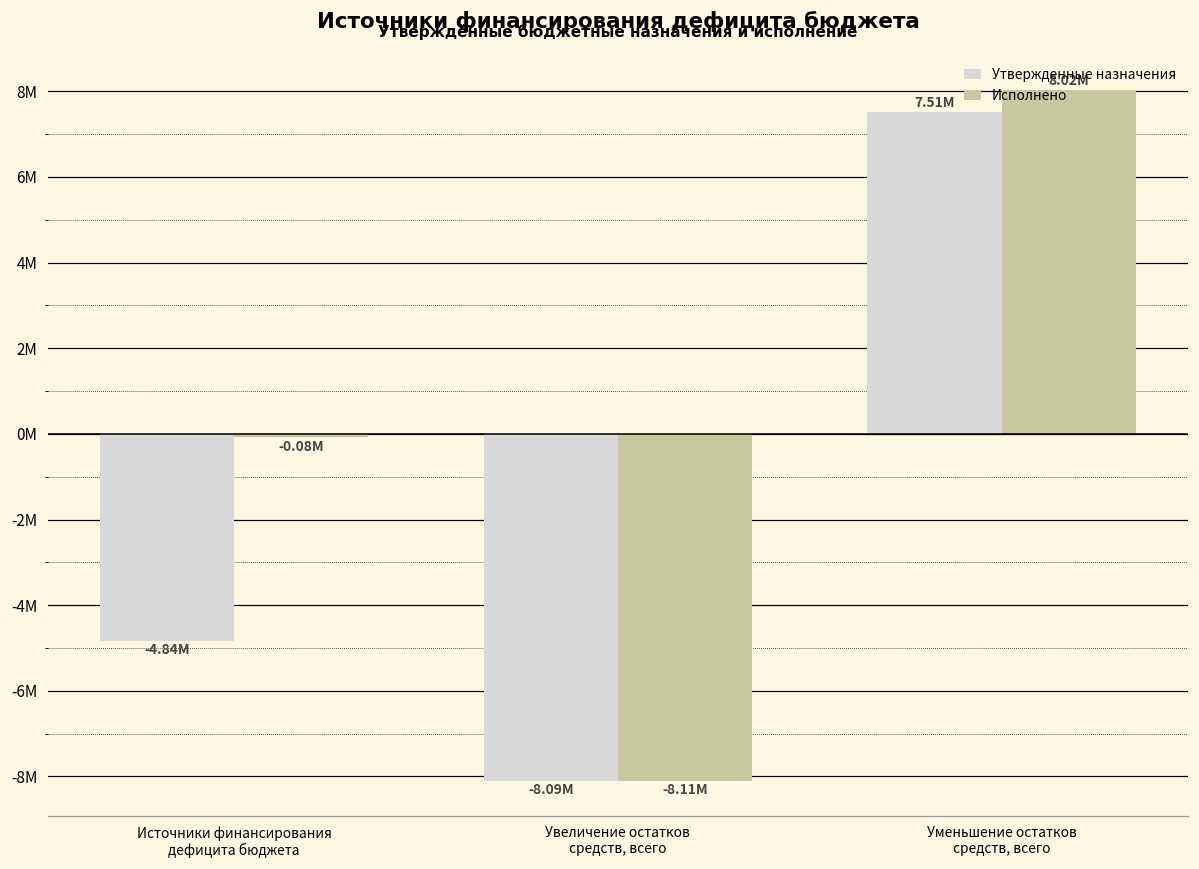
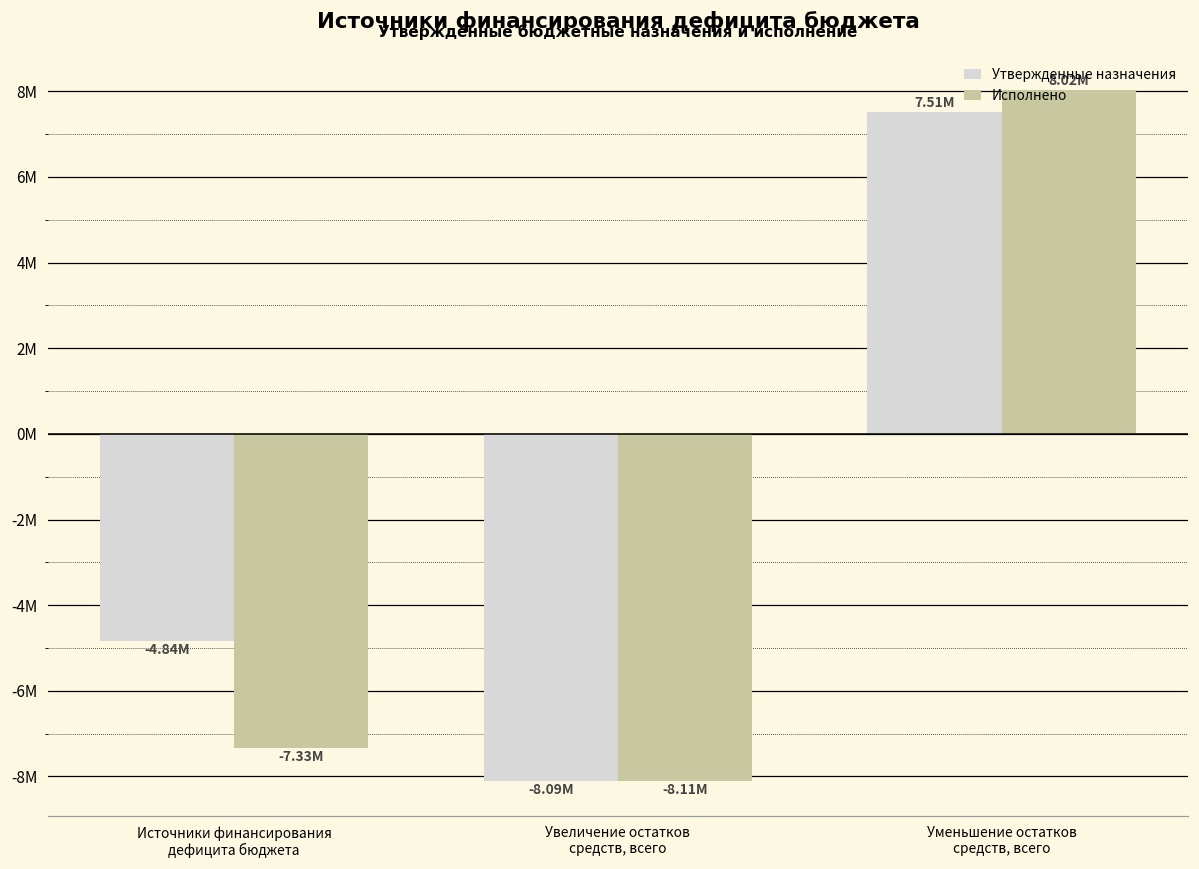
  {
    "Утвержденные назначения": {
      "Источники финансирования дефицита бюджета": "-4.84M",
      "Увеличение остатков средств, всего": "-8.09M",
      "Уменьшение остатков средств, всего": "7.51M"
    },
    "Исполнено": {
-     "Источники финансирования дефицита бюджета": "-0.08M",
+     "Источники финансирования дефицита бюджета": "-7.33M",
      "Увеличение остатков средств, всего": "-8.11M",
      "Уменьшение остатков средств, всего": "8.02M"
    }
  }
